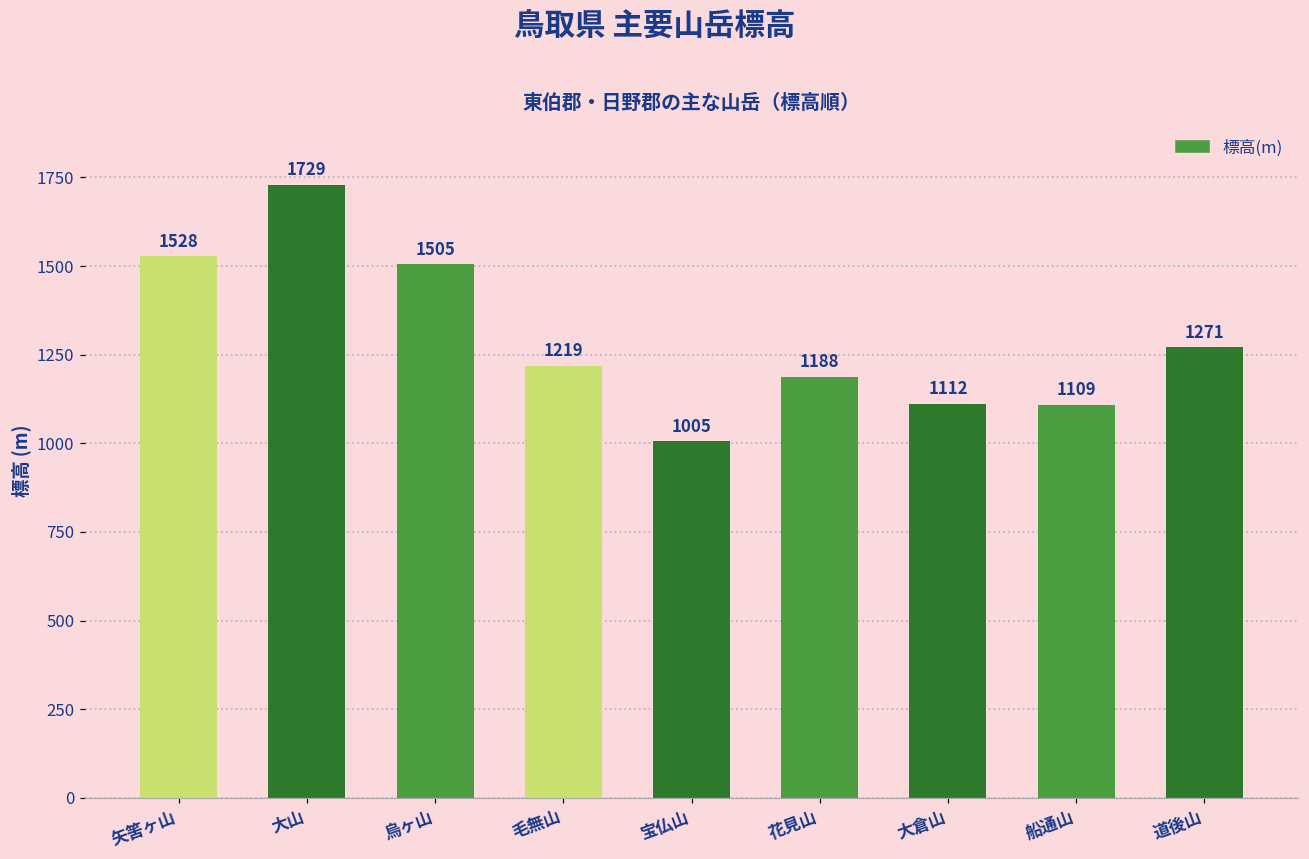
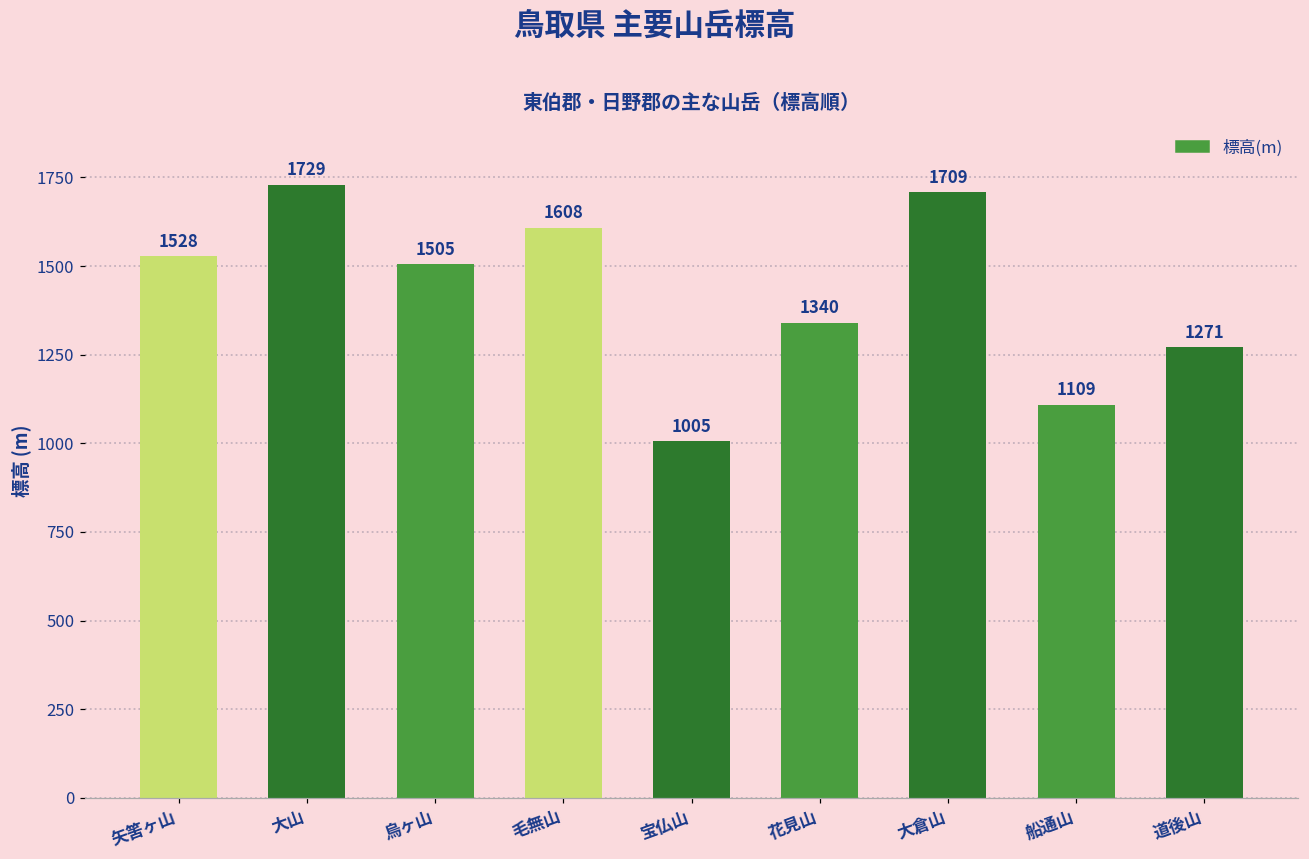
  {
    "矢筈ヶ山": 1528,
    "大山": 1729,
    "烏ヶ山": 1505,
-   "毛無山": 1219,
+   "毛無山": 1608,
    "宝仏山": 1005,
-   "花見山": 1188,
-   "大倉山": 1112,
+   "花見山": 1340,
+   "大倉山": 1709,
    "船通山": 1109,
    "道後山": 1271
  }
